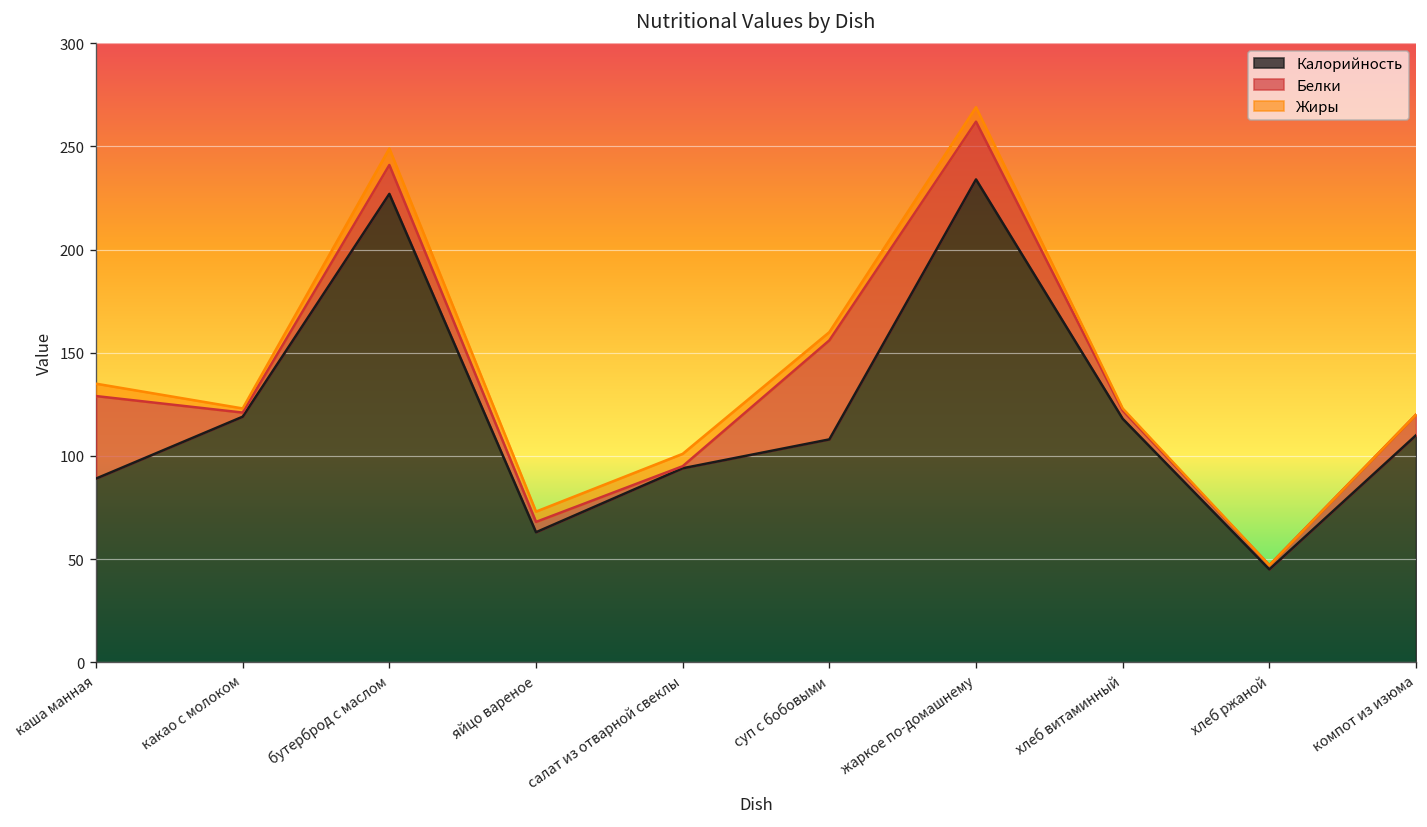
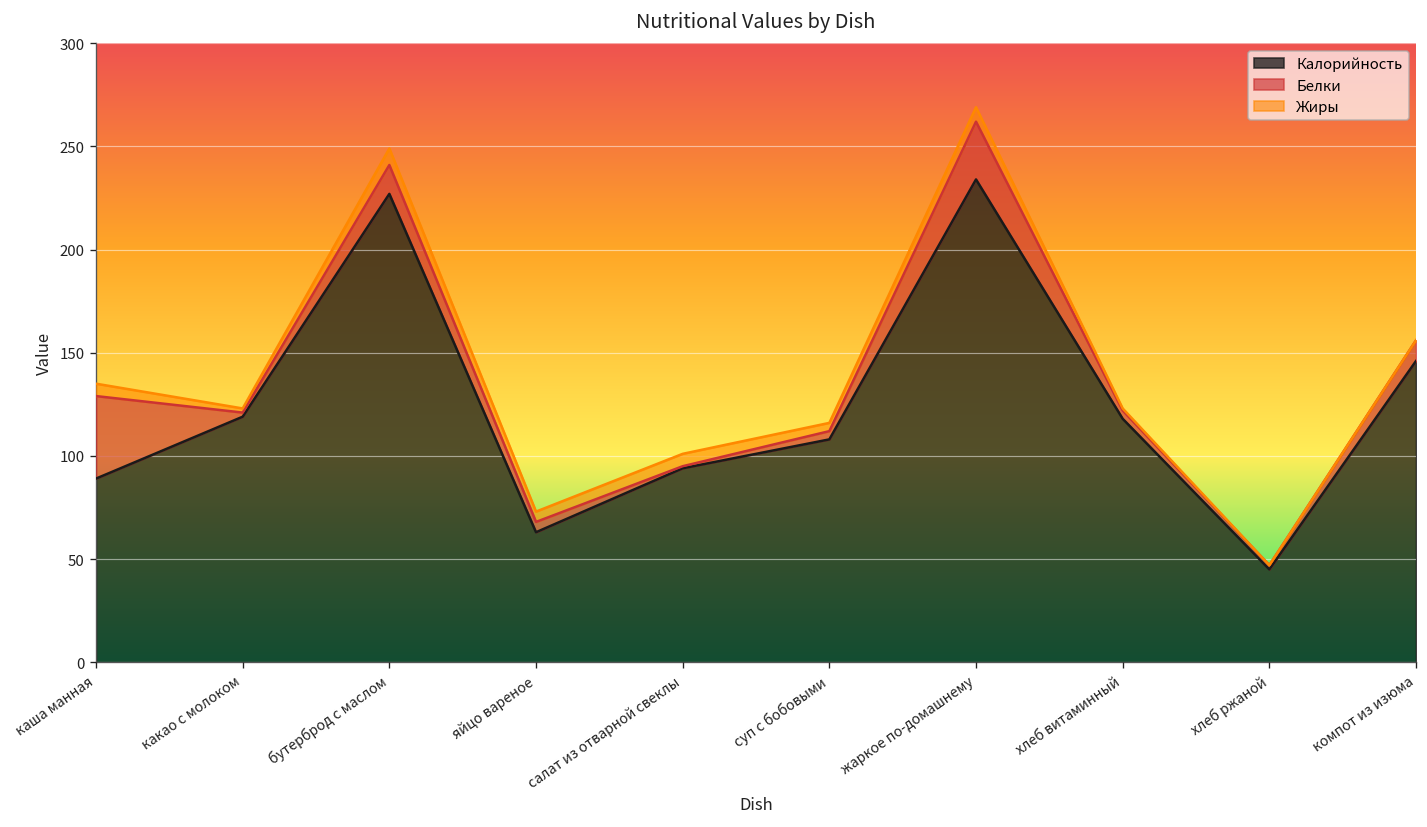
  {
    "Калорийность": {
      "каша манная": 89,
      "какао с молоком": 119,
      "бутерброд с маслом": 227,
      "яйцо вареное": 63,
      "суп с бобовыми": 108,
      "жаркое по-домашнему": 234,
      "хлеб витаминный": 118,
      "хлеб ржаной": 45,
-     "компот из изюма": 110
+     "компот из изюма": 146
    },
    "Белки": {
      "каша манная": 40,
      "какао с молоком": 2,
      "бутерброд с маслом": 14,
      "яйцо вареное": 5,
-     "суп с бобовыми": 48,
+     "суп с бобовыми": 4,
      "жаркое по-домашнему": 28
    },
    "Жиры": {
      "каша манная": 6,
      "какао с молоком": 2,
      "бутерброд с маслом": 8,
      "яйцо вареное": 5,
      "салат из отварной свеклы": 6,
      "суп с бобовыми": 4,
      "жаркое по-домашнему": 7
    }
  }
